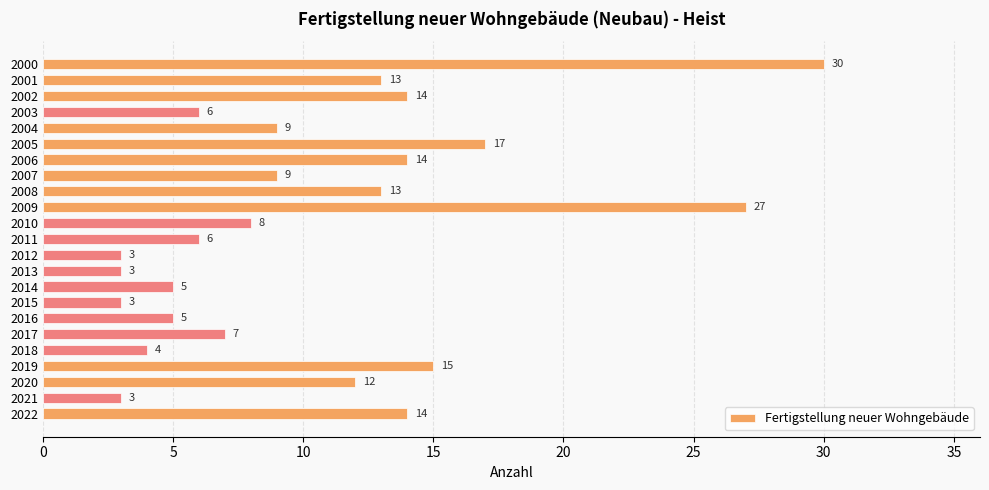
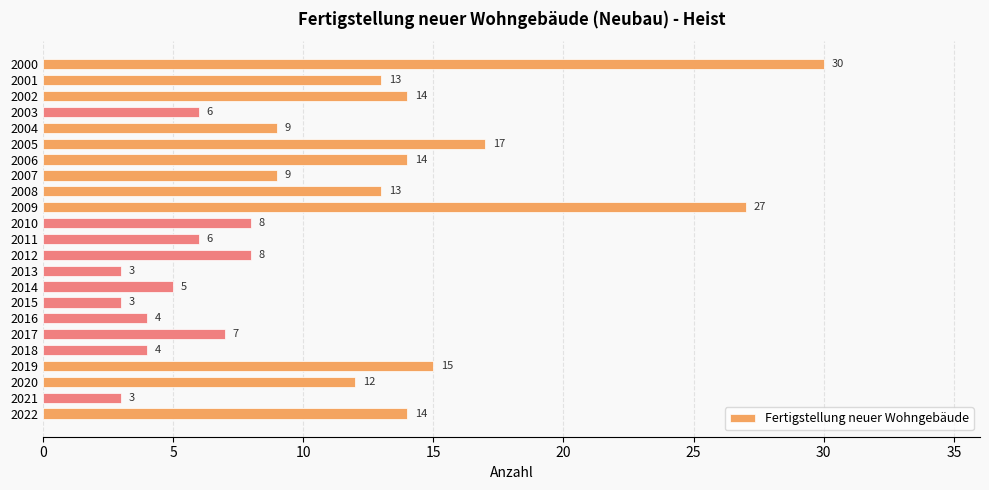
  {
    "2000": 30,
    "2001": 13,
    "2002": 14,
    "2003": 6,
    "2004": 9,
    "2005": 17,
    "2006": 14,
    "2007": 9,
    "2008": 13,
    "2009": 27,
    "2010": 8,
    "2011": 6,
-   "2012": 3,
+   "2012": 8,
    "2013": 3,
    "2014": 5,
    "2015": 3,
-   "2016": 5,
+   "2016": 4,
    "2017": 7,
    "2018": 4,
    "2019": 15,
    "2020": 12,
    "2021": 3,
    "2022": 14
  }
